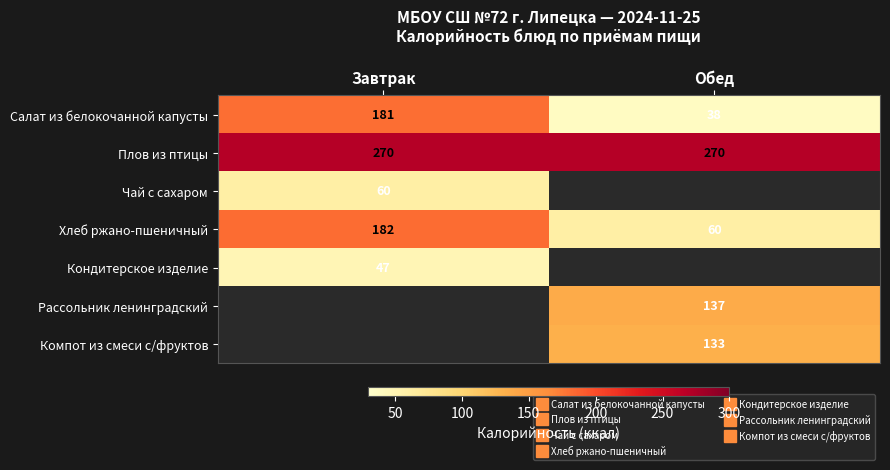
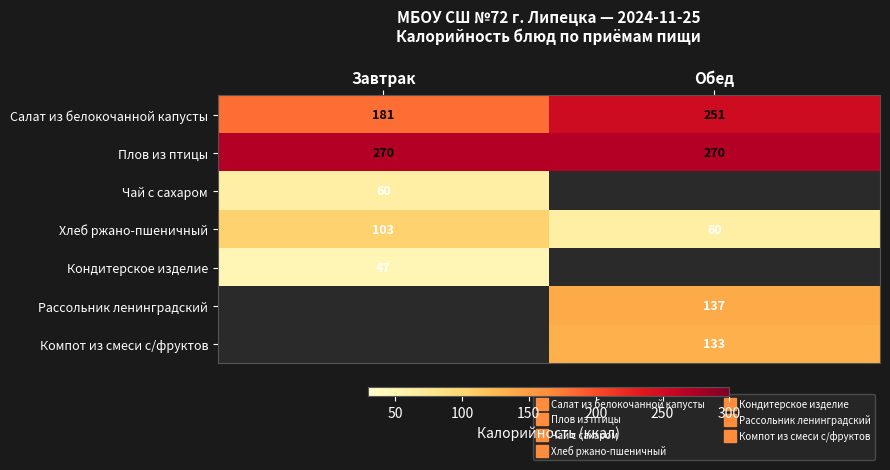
  {
    "Салат из белокочанной капусты": {
      "Завтрак": 181,
-     "Обед": 38
+     "Обед": 251
    },
    "Плов из птицы": {
      "Завтрак": 270,
      "Обед": 270
    },
    "Чай с сахаром": {
      "Завтрак": 60
    },
    "Хлеб ржано-пшеничный": {
-     "Завтрак": 182,
+     "Завтрак": 103,
      "Обед": 60
    },
    "Кондитерское изделие": {
      "Завтрак": 47
    },
    "Рассольник ленинградский": {
      "Обед": 137
    },
    "Компот из смеси с/фруктов": {
      "Обед": 133
    }
  }
